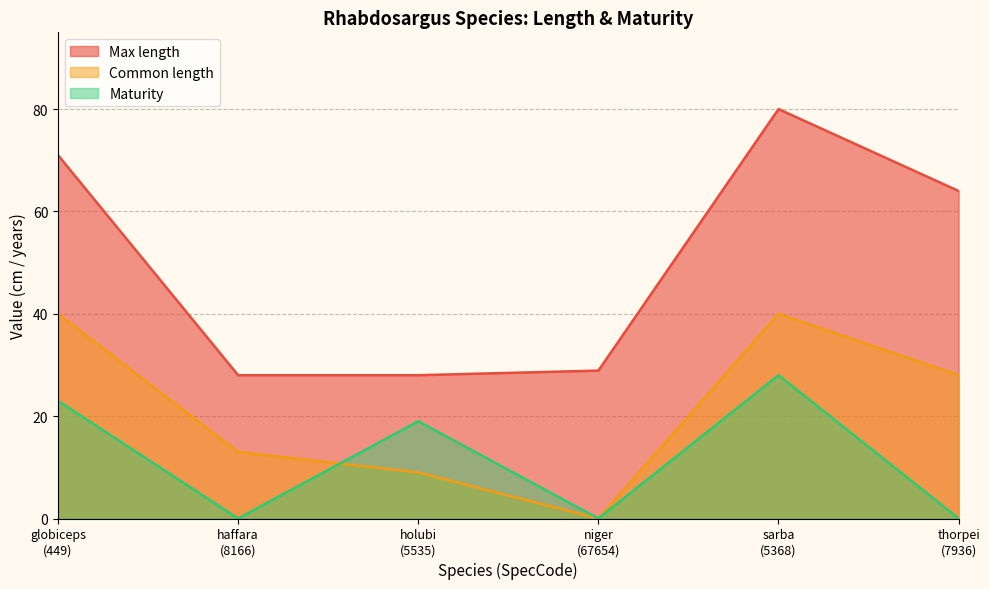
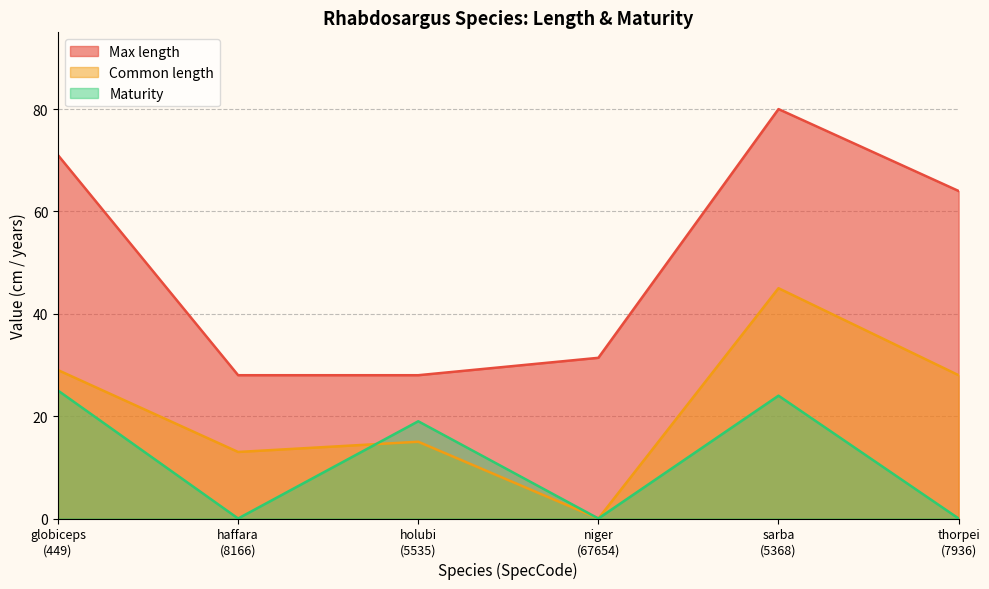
  {
    "Max length": {
      "globiceps (449)": 71,
      "haffara (8166)": 28,
      "holubi (5535)": 28,
-     "niger (67654)": 29,
+     "niger (67654)": 31,
      "sarba (5368)": 80,
      "thorpei (7936)": 64
    },
    "Common length": {
-     "globiceps (449)": 40,
+     "globiceps (449)": 29,
      "haffara (8166)": 13,
-     "holubi (5535)": 9,
-     "sarba (5368)": 40,
+     "holubi (5535)": 15,
+     "sarba (5368)": 45,
      "thorpei (7936)": 28
    },
    "Maturity": {
-     "globiceps (449)": 23,
+     "globiceps (449)": 25,
      "haffara (8166)": 0,
      "holubi (5535)": 19,
-     "sarba (5368)": 28,
+     "sarba (5368)": 24,
      "thorpei (7936)": 0
    }
  }
